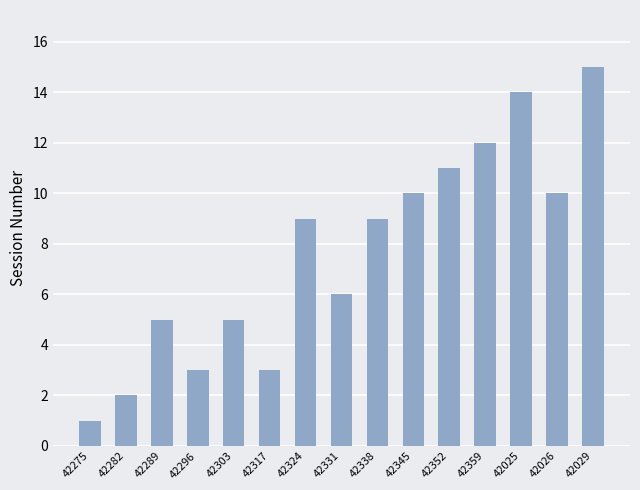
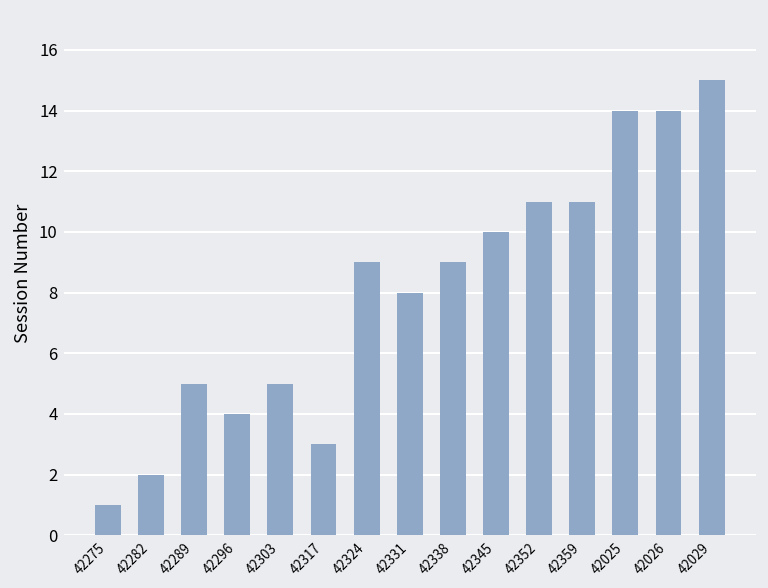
  {
    "42275": 1,
    "42282": 2,
    "42289": 5,
-   "42296": 3,
+   "42296": 4,
    "42303": 5,
    "42317": 3,
    "42324": 9,
-   "42331": 6,
+   "42331": 8,
    "42338": 9,
    "42345": 10,
    "42352": 11,
-   "42359": 12,
+   "42359": 11,
    "42025": 14,
-   "42026": 10,
+   "42026": 14,
    "42029": 15
  }
